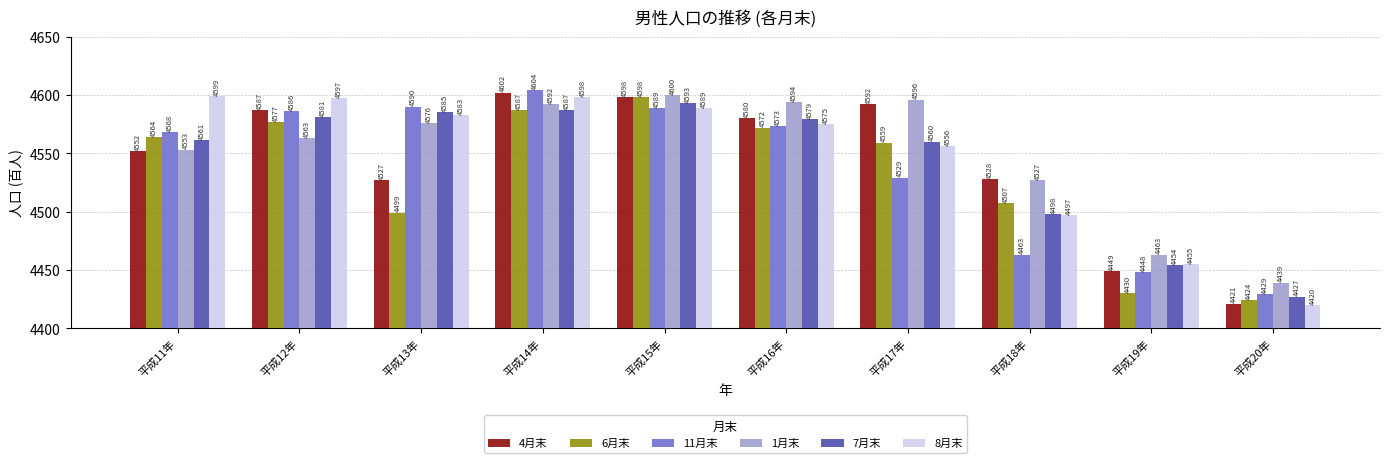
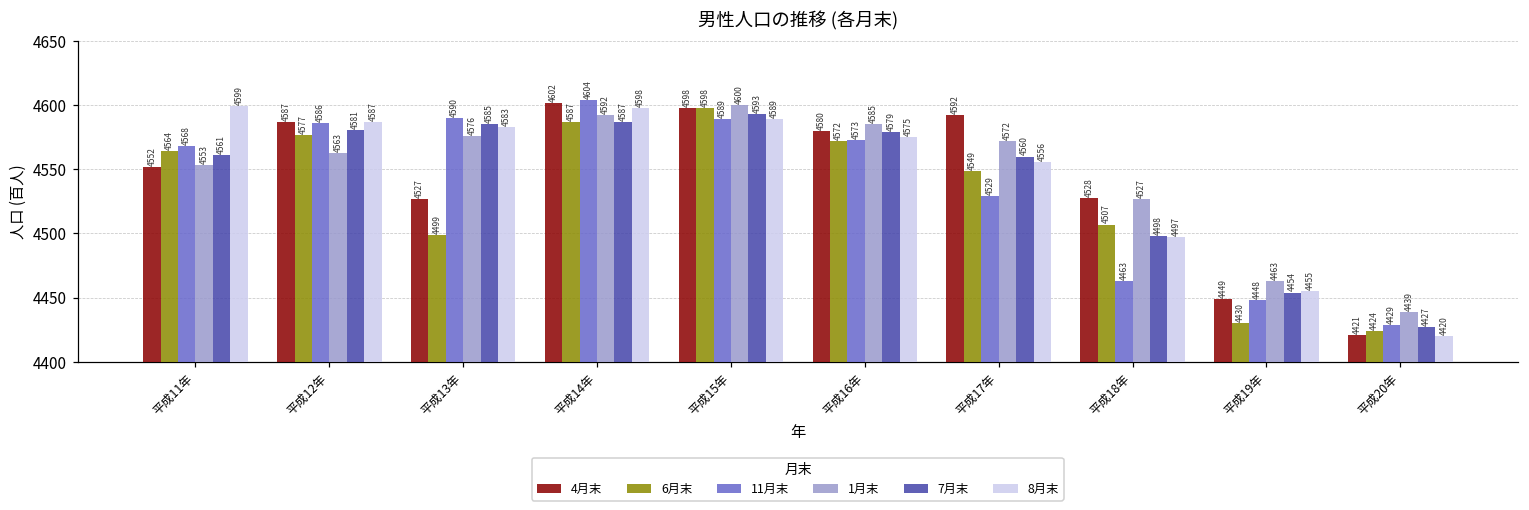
  {
    "4月末": {
      "平成11年": 4552,
      "平成12年": 4587,
      "平成13年": 4527,
      "平成14年": 4602,
      "平成15年": 4598,
      "平成16年": 4580,
      "平成17年": 4592,
      "平成18年": 4528,
      "平成19年": 4449,
      "平成20年": 4421
    },
    "6月末": {
      "平成11年": 4564,
      "平成12年": 4577,
      "平成13年": 4499,
      "平成14年": 4587,
      "平成15年": 4598,
      "平成16年": 4572,
-     "平成17年": 4559,
+     "平成17年": 4549,
      "平成18年": 4507,
      "平成19年": 4430,
      "平成20年": 4424
    },
    "1月末": {
      "平成11年": 4553,
      "平成12年": 4563,
      "平成13年": 4576,
      "平成14年": 4592,
      "平成15年": 4600,
-     "平成16年": 4594,
-     "平成17年": 4596,
+     "平成16年": 4585,
+     "平成17年": 4572,
      "平成18年": 4527,
      "平成19年": 4463,
      "平成20年": 4439
    },
    "8月末": {
      "平成11年": 4599,
-     "平成12年": 4597,
+     "平成12年": 4587,
      "平成13年": 4583,
      "平成14年": 4598,
      "平成15年": 4589,
      "平成16年": 4575,
      "平成17年": 4556,
      "平成18年": 4497,
      "平成19年": 4455,
      "平成20年": 4420
    }
  }
